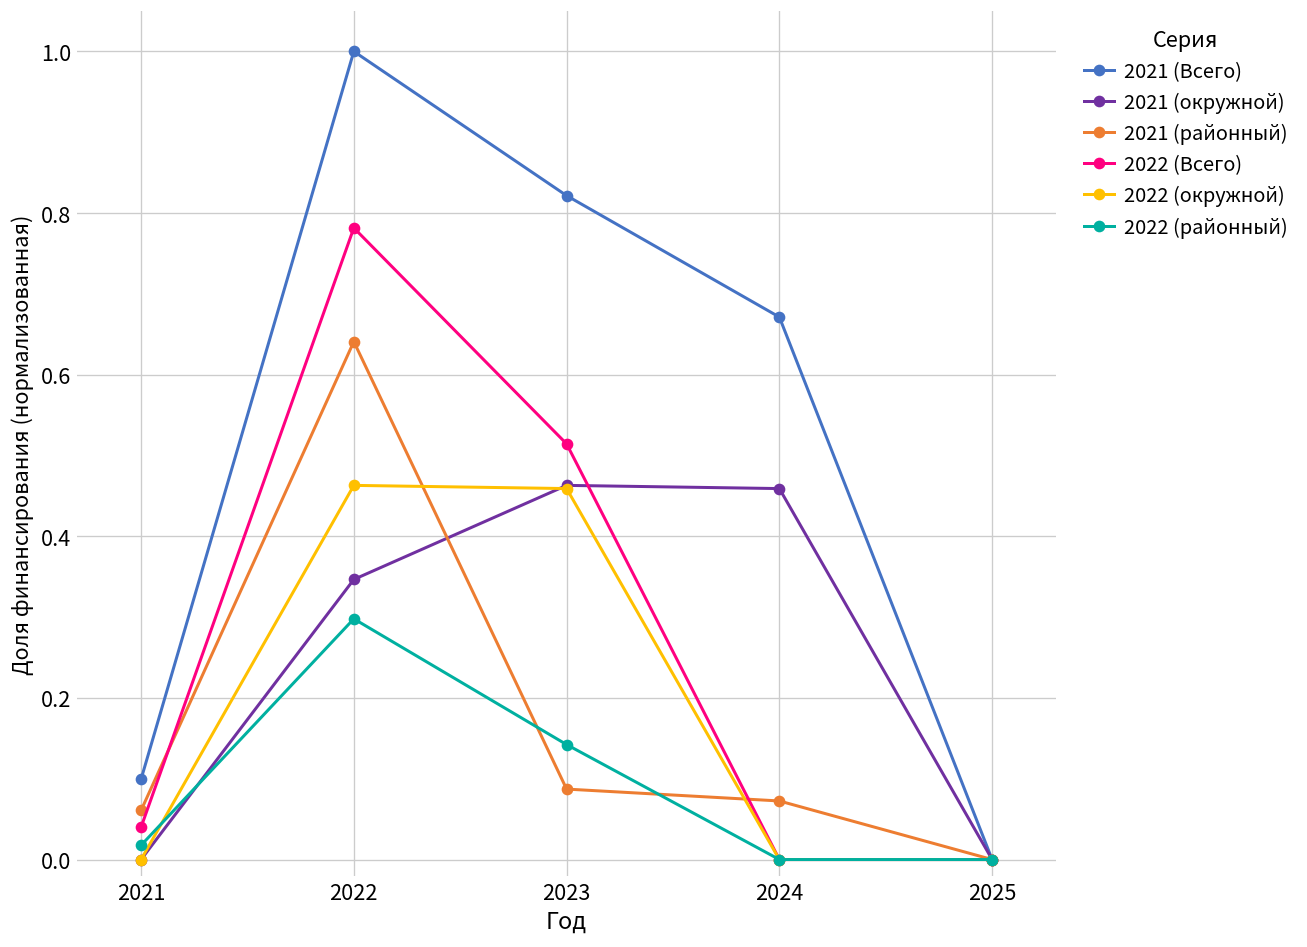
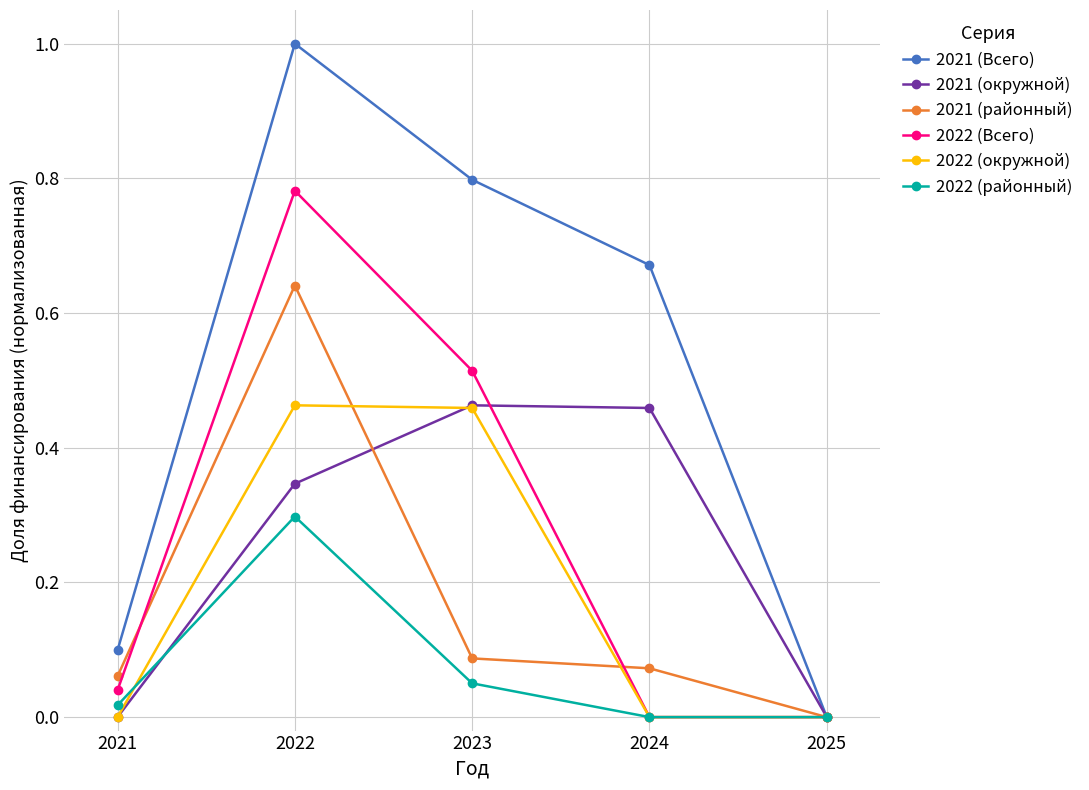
  {
    "2021 (Всего)": {
      "2021": 0.10,
      "2022": 1.00,
-     "2023": 0.82,
+     "2023": 0.80,
      "2024": 0.67
    },
    "2021 (окружной)": {
      "2022": 0.35,
      "2023": 0.46,
      "2024": 0.46
    },
    "2021 (районный)": {
      "2021": 0.06,
      "2022": 0.64,
      "2023": 0.09,
      "2024": 0.07
    },
    "2022 (Всего)": {
      "2021": 0.04,
      "2022": 0.78,
      "2023": 0.51
    },
    "2022 (окружной)": {
      "2022": 0.46,
      "2023": 0.46
    },
    "2022 (районный)": {
      "2021": 0.02,
      "2022": 0.30,
-     "2023": 0.14
+     "2023": 0.05
    }
  }
